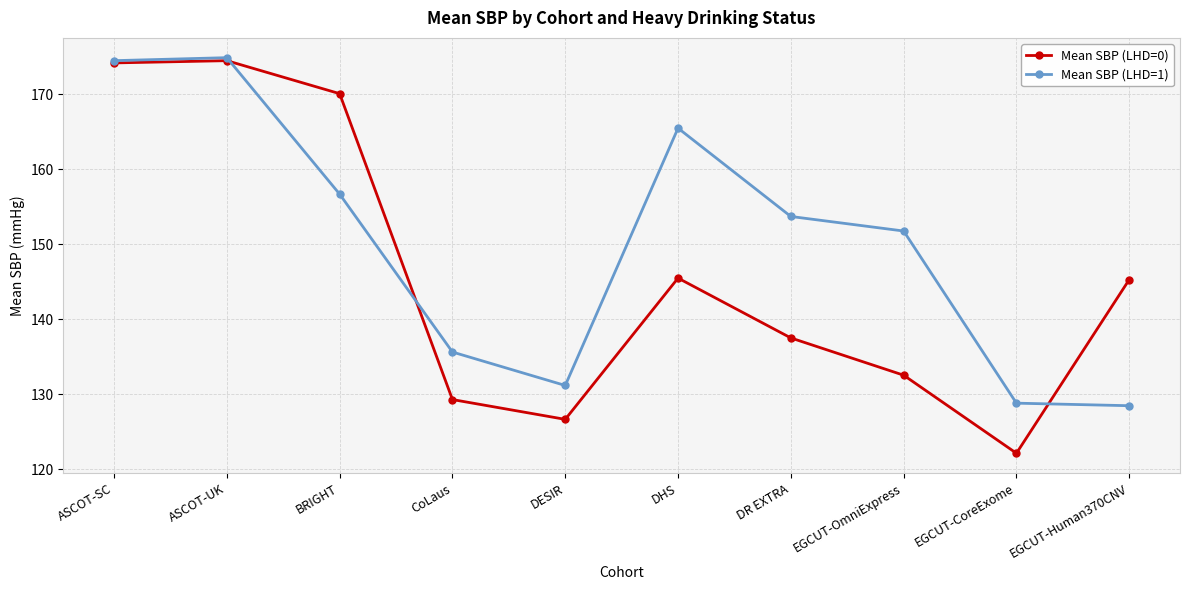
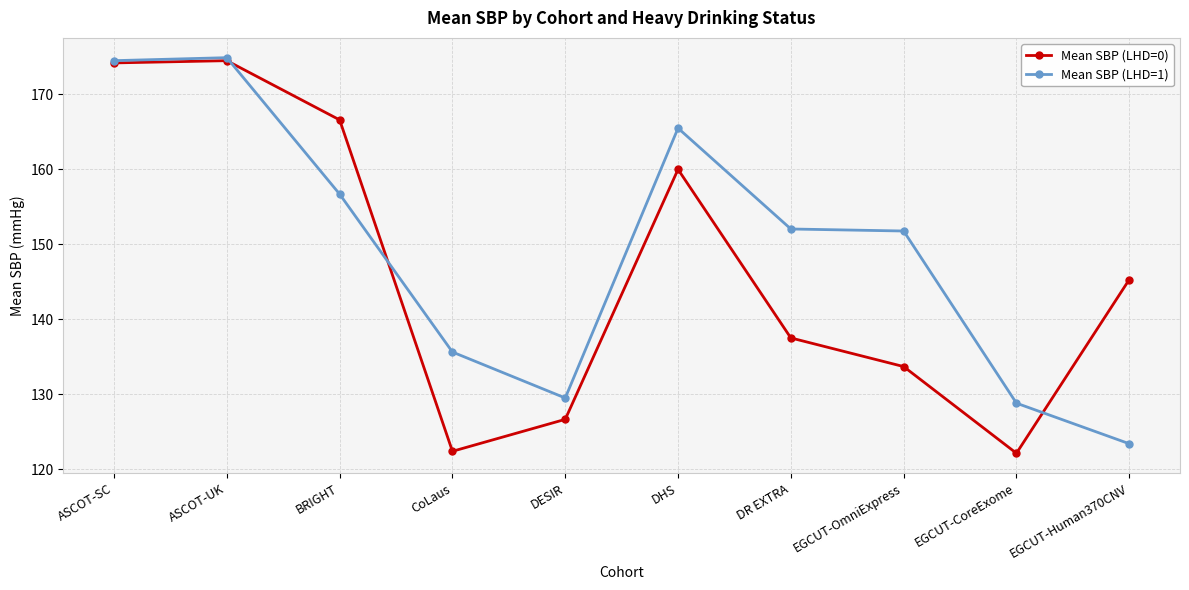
  {
    "Mean SBP (LHD=0)": {
      "ASCOT-UK": 175,
-     "BRIGHT": 170,
-     "CoLaus": 129,
+     "BRIGHT": 167,
+     "CoLaus": 122,
      "DESIR": 127,
-     "DHS": 146,
+     "DHS": 160,
      "DR EXTRA": 138,
-     "EGCUT-OmniExpress": 133,
+     "EGCUT-OmniExpress": 134,
      "EGCUT-CoreExome": 122,
      "EGCUT-Human370CNV": 145
    },
    "Mean SBP (LHD=1)": {
      "ASCOT-UK": 175,
      "BRIGHT": 157,
      "CoLaus": 136,
-     "DESIR": 131,
+     "DESIR": 130,
      "DHS": 166,
-     "DR EXTRA": 154,
+     "DR EXTRA": 152,
      "EGCUT-OmniExpress": 152,
      "EGCUT-CoreExome": 129,
-     "EGCUT-Human370CNV": 128
+     "EGCUT-Human370CNV": 123
    }
  }
